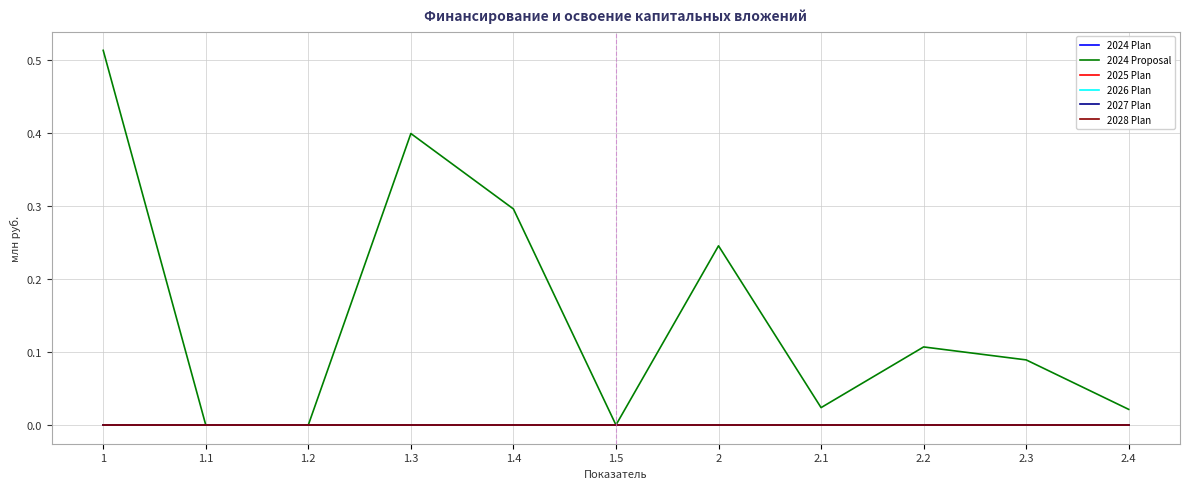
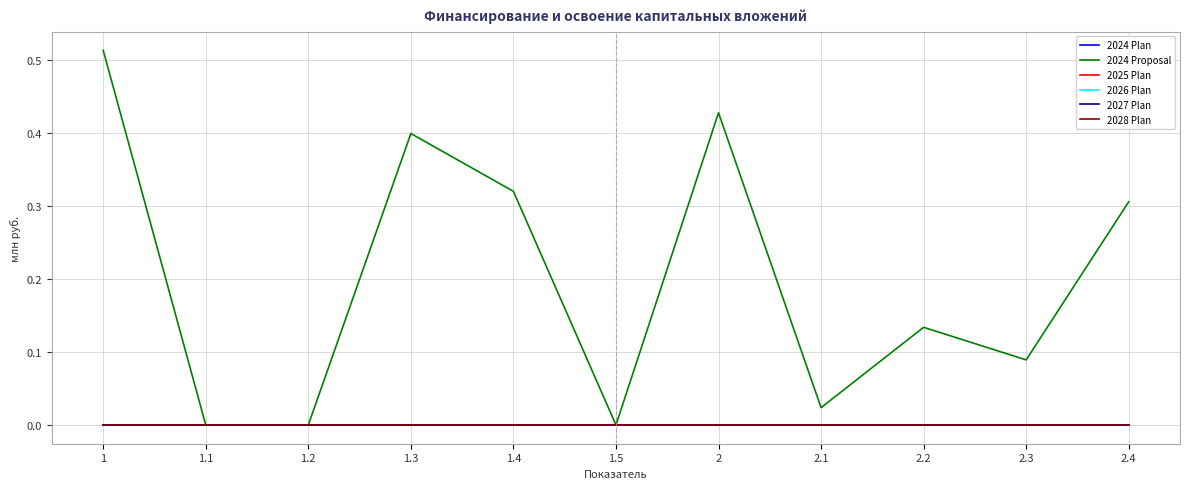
  {
    "2028 Plan": {
      "1": 0.00,
      "1.3": 0.00,
      "1.4": 0.00,
      "2": 0.00,
      "2.1": 0.00,
      "2.2": 0.00,
      "2.3": 0.00,
      "2.4": 0.00
    },
    "2024 Proposal": {
      "1": 0.51,
      "1.3": 0.40,
-     "1.4": 0.30,
-     "2": 0.25,
+     "1.4": 0.32,
+     "2": 0.43,
      "2.1": 0.02,
-     "2.2": 0.11,
+     "2.2": 0.13,
      "2.3": 0.09,
-     "2.4": 0.02
+     "2.4": 0.31
    }
  }
